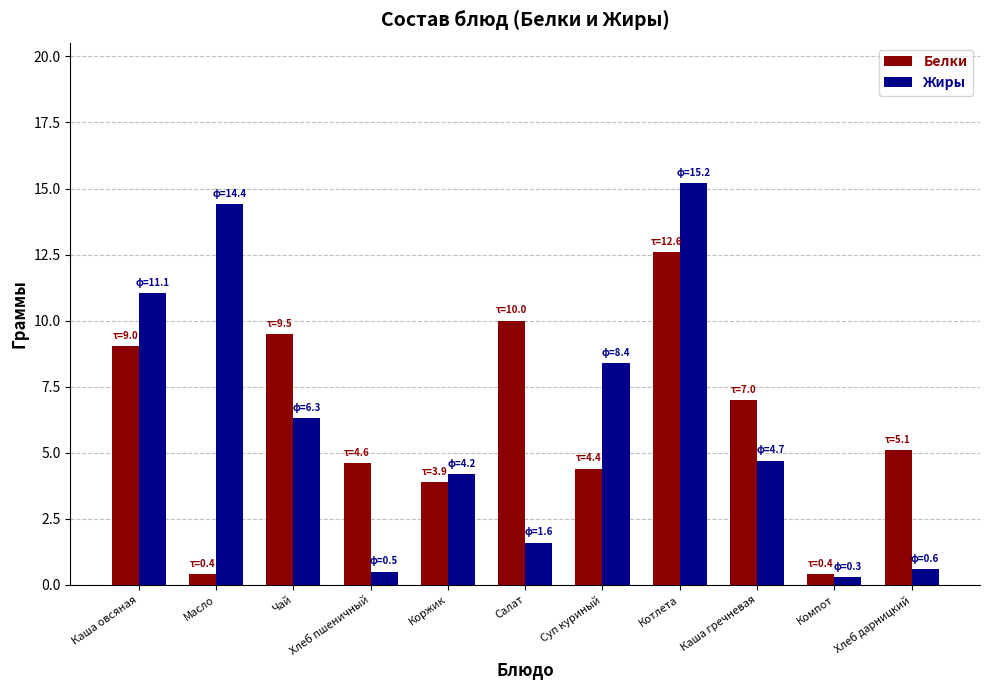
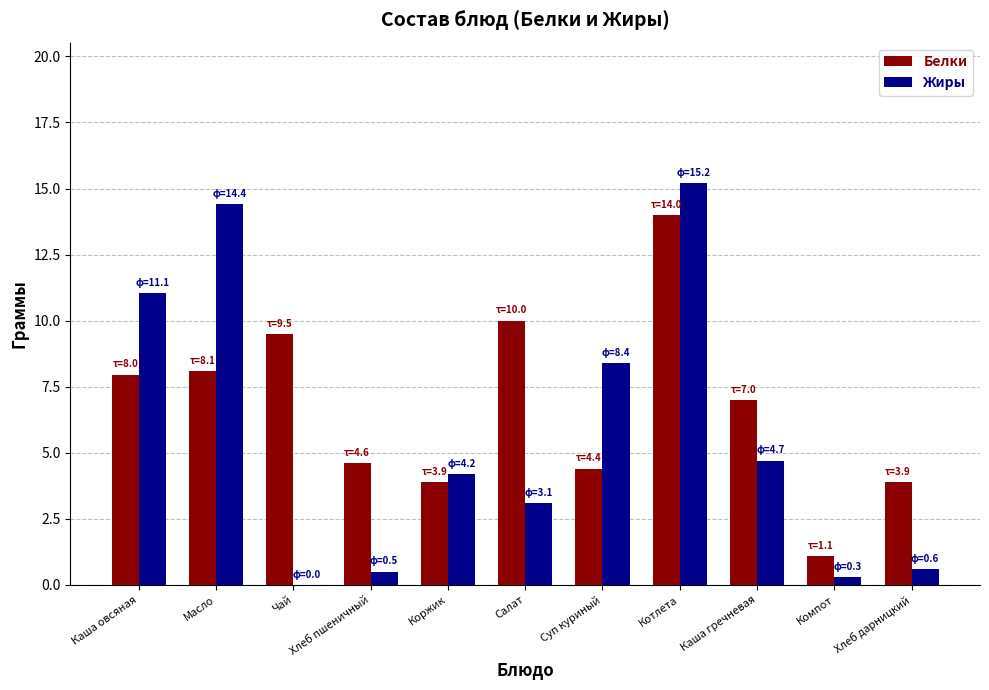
  {
    "Белки": {
-     "Каша овсяная": 9.0,
-     "Масло": 0.4,
+     "Каша овсяная": 8.0,
+     "Масло": 8.1,
      "Чай": 9.5,
      "Хлеб пшеничный": 4.6,
      "Коржик": 3.9,
      "Салат": 10.0,
      "Суп куриный": 4.4,
-     "Котлета": 12.6,
+     "Котлета": 14.0,
      "Каша гречневая": 7.0,
-     "Компот": 0.4,
-     "Хлеб дарницкий": 5.1
+     "Компот": 1.1,
+     "Хлеб дарницкий": 3.9
    },
    "Жиры": {
      "Каша овсяная": 11.1,
      "Масло": 14.4,
-     "Чай": 6.3,
+     "Чай": 0.0,
      "Хлеб пшеничный": 0.5,
      "Коржик": 4.2,
-     "Салат": 1.6,
+     "Салат": 3.1,
      "Суп куриный": 8.4,
      "Котлета": 15.2,
      "Каша гречневая": 4.7,
      "Компот": 0.3,
      "Хлеб дарницкий": 0.6
    }
  }
